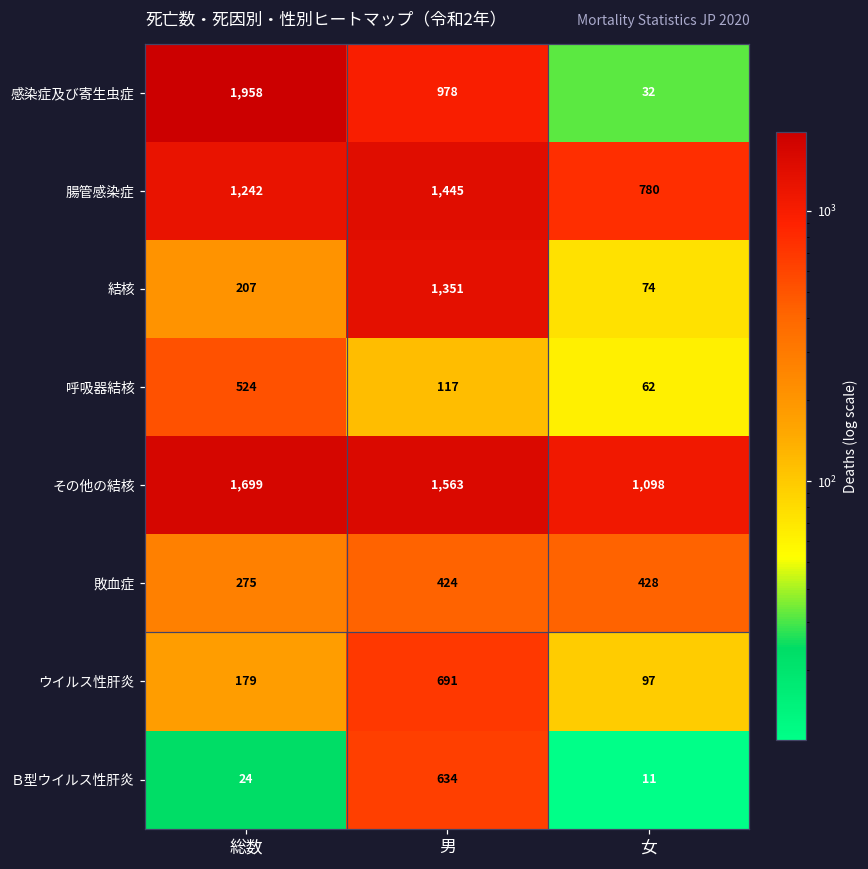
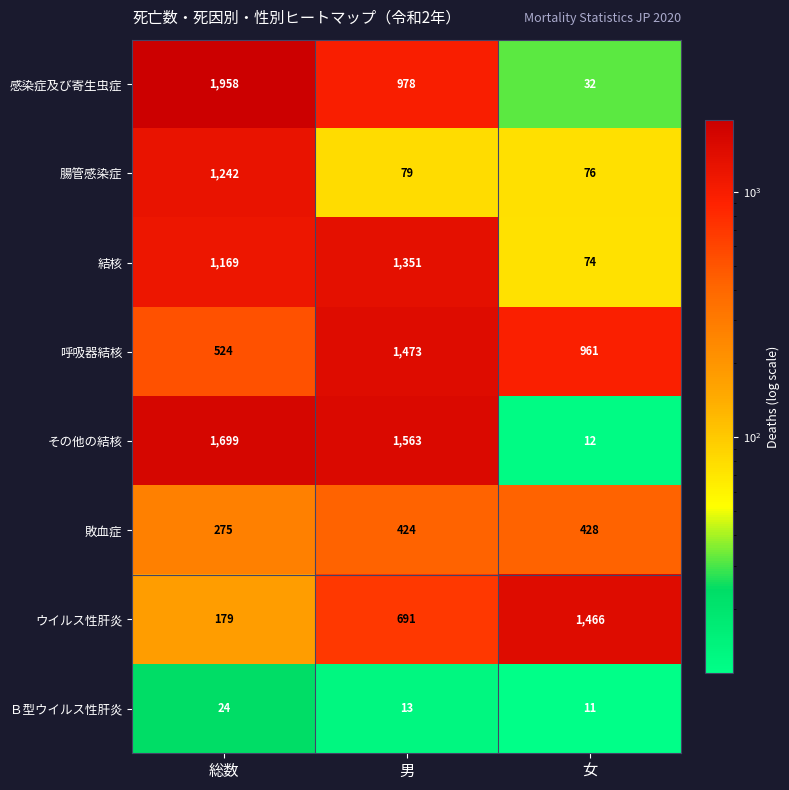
  {
    "感染症及び寄生虫症": {
      "総数": "1,958",
      "男": "978",
      "女": "32"
    },
    "腸管感染症": {
      "総数": "1,242",
-     "男": "1,445",
-     "女": "780"
+     "男": "79",
+     "女": "76"
    },
    "結核": {
-     "総数": "207",
+     "総数": "1,169",
      "男": "1,351",
      "女": "74"
    },
    "呼吸器結核": {
      "総数": "524",
-     "男": "117",
-     "女": "62"
+     "男": "1,473",
+     "女": "961"
    },
    "その他の結核": {
      "総数": "1,699",
      "男": "1,563",
-     "女": "1,098"
+     "女": "12"
    },
    "敗血症": {
      "総数": "275",
      "男": "424",
      "女": "428"
    },
    "ウイルス性肝炎": {
      "総数": "179",
      "男": "691",
-     "女": "97"
+     "女": "1,466"
    },
    "Ｂ型ウイルス性肝炎": {
      "総数": "24",
-     "男": "634",
+     "男": "13",
      "女": "11"
    }
  }
